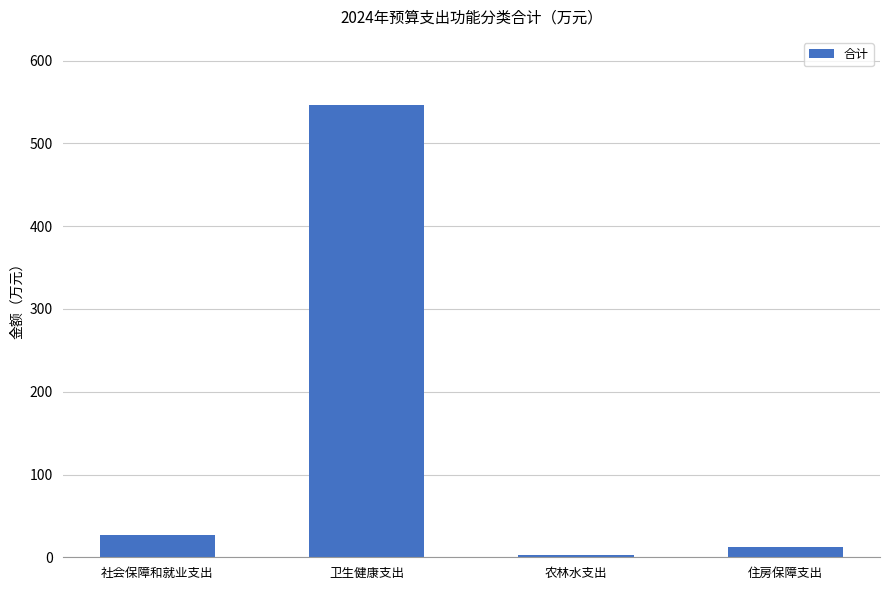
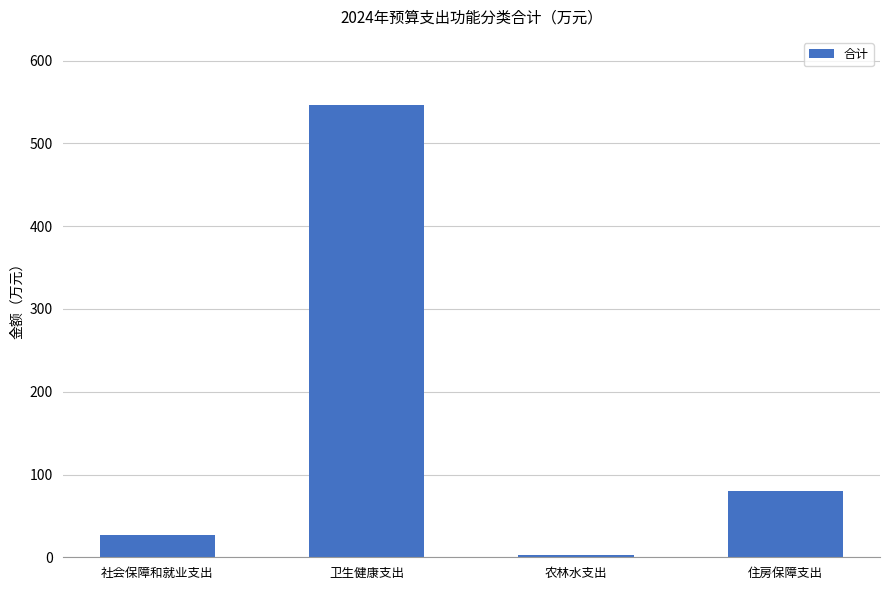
  {
    "社会保障和就业支出": 30,
    "卫生健康支出": 550,
-   "住房保障支出": 10
+   "住房保障支出": 80
  }
